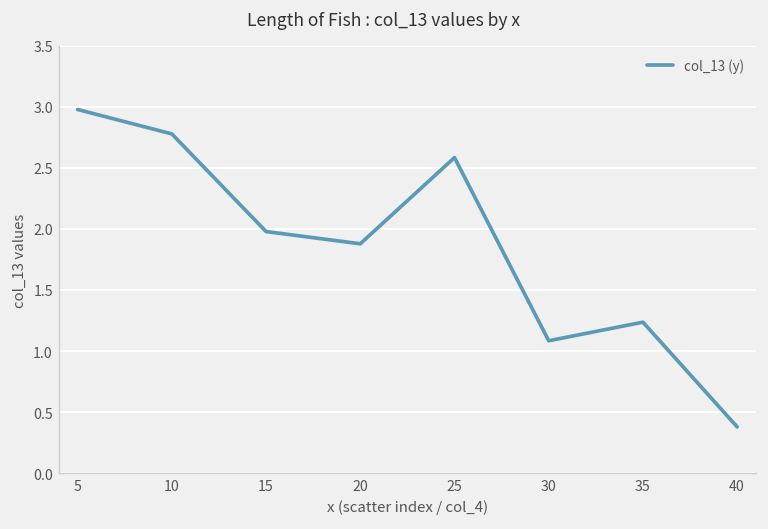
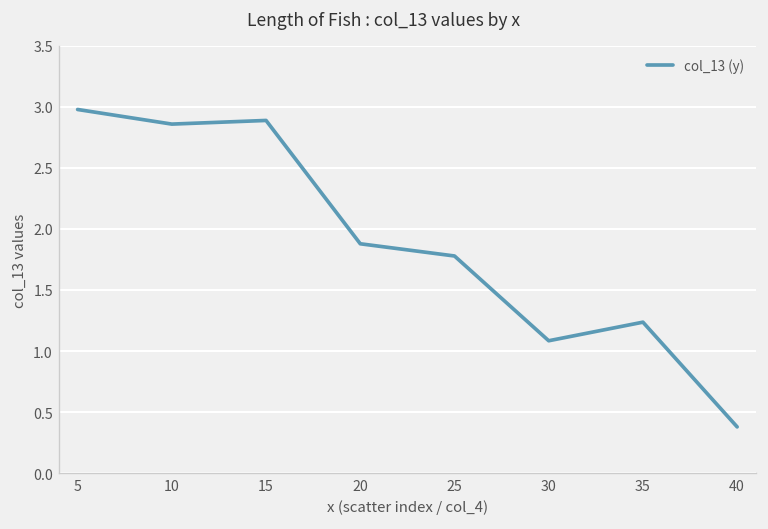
  {
    "5": 2.98,
-   "10": 2.78,
-   "15": 1.98,
+   "10": 2.86,
+   "15": 2.89,
    "20": 1.88,
-   "25": 2.59,
+   "25": 1.78,
    "30": 1.09,
    "35": 1.24,
    "40": 0.38
  }
